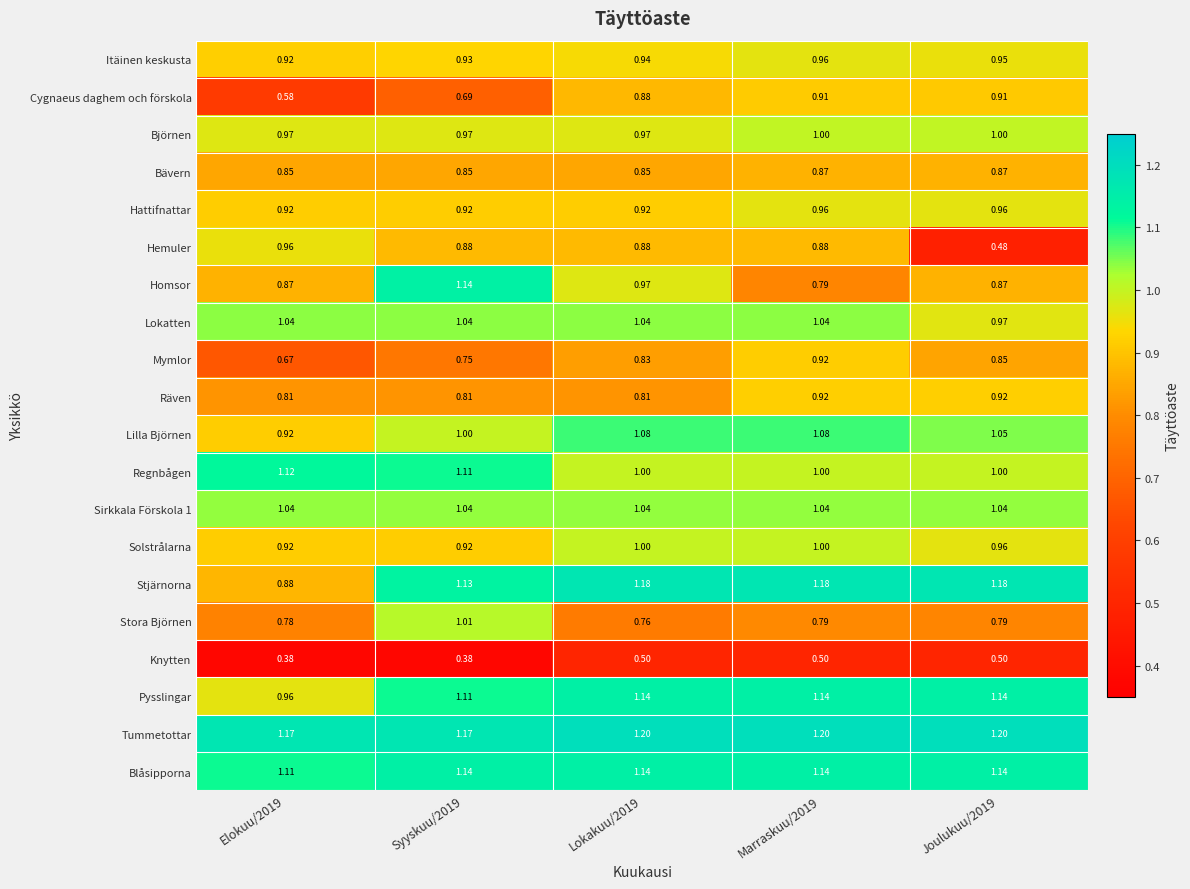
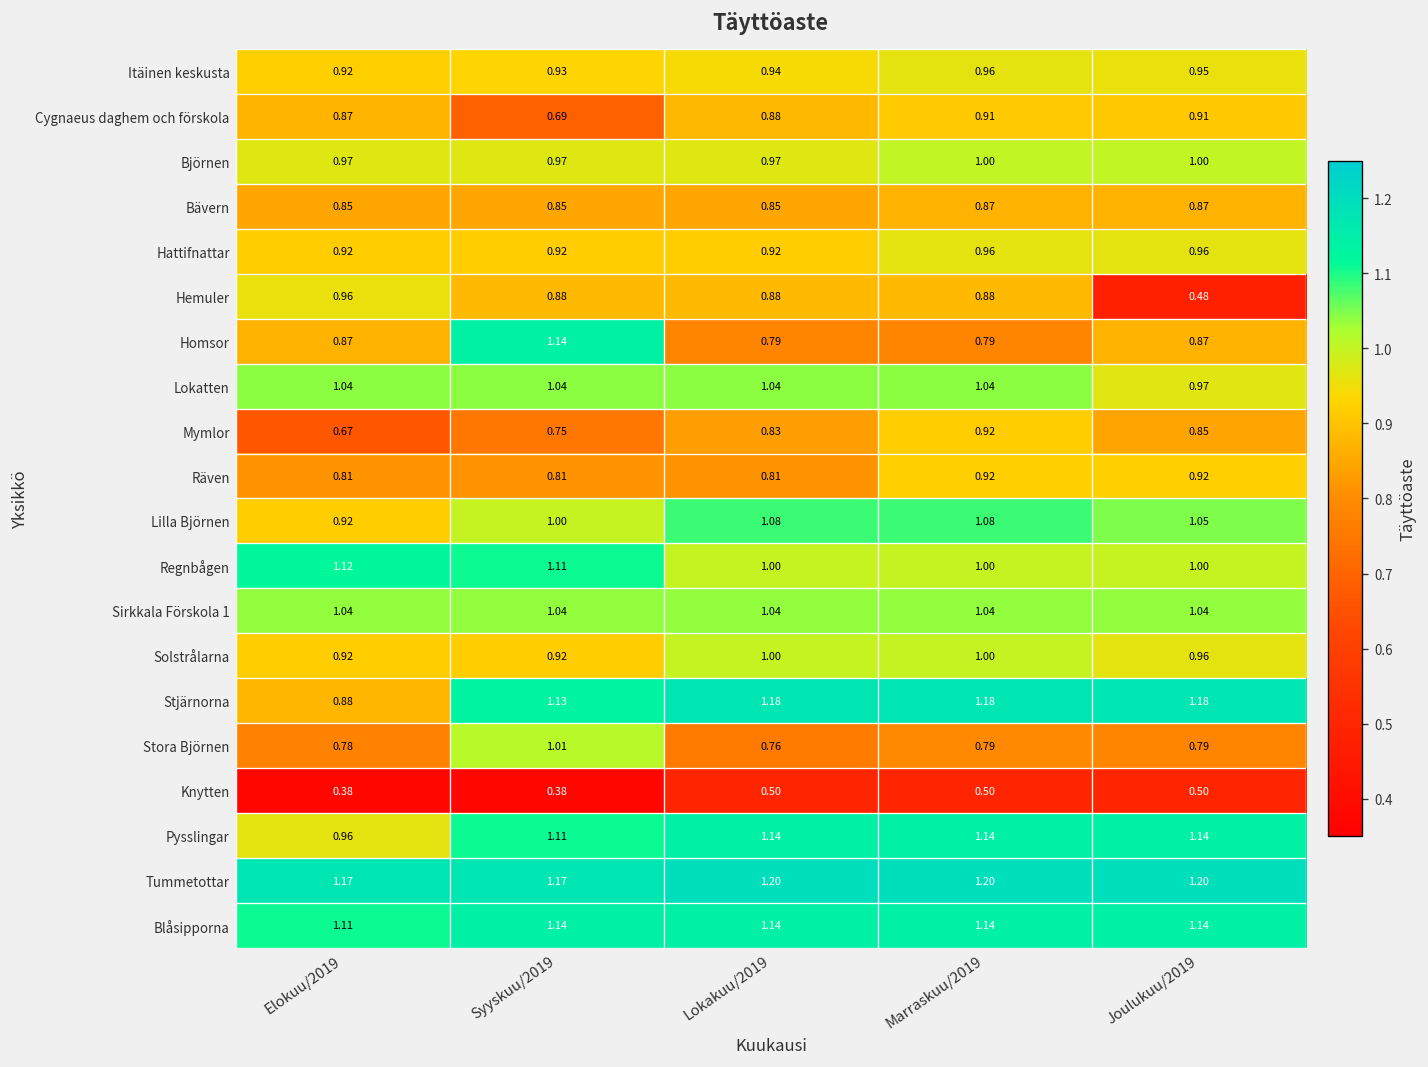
  {
    "Itäinen keskusta": {
      "Elokuu/2019": 0.92,
      "Syyskuu/2019": 0.93,
      "Lokakuu/2019": 0.94,
      "Marraskuu/2019": 0.96,
      "Joulukuu/2019": 0.95
    },
    "Cygnaeus daghem och förskola": {
-     "Elokuu/2019": 0.58,
+     "Elokuu/2019": 0.87,
      "Syyskuu/2019": 0.69,
      "Lokakuu/2019": 0.88,
      "Marraskuu/2019": 0.91,
      "Joulukuu/2019": 0.91
    },
    "Björnen": {
      "Elokuu/2019": 0.97,
      "Syyskuu/2019": 0.97,
      "Lokakuu/2019": 0.97,
      "Marraskuu/2019": 1.00,
      "Joulukuu/2019": 1.00
    },
    "Bävern": {
      "Elokuu/2019": 0.85,
      "Syyskuu/2019": 0.85,
      "Lokakuu/2019": 0.85,
      "Marraskuu/2019": 0.87,
      "Joulukuu/2019": 0.87
    },
    "Hattifnattar": {
      "Elokuu/2019": 0.92,
      "Syyskuu/2019": 0.92,
      "Lokakuu/2019": 0.92,
      "Marraskuu/2019": 0.96,
      "Joulukuu/2019": 0.96
    },
    "Hemuler": {
      "Elokuu/2019": 0.96,
      "Syyskuu/2019": 0.88,
      "Lokakuu/2019": 0.88,
      "Marraskuu/2019": 0.88,
      "Joulukuu/2019": 0.48
    },
    "Homsor": {
      "Elokuu/2019": 0.87,
      "Syyskuu/2019": 1.14,
-     "Lokakuu/2019": 0.97,
+     "Lokakuu/2019": 0.79,
      "Marraskuu/2019": 0.79,
      "Joulukuu/2019": 0.87
    },
    "Lokatten": {
      "Elokuu/2019": 1.04,
      "Syyskuu/2019": 1.04,
      "Lokakuu/2019": 1.04,
      "Marraskuu/2019": 1.04,
      "Joulukuu/2019": 0.97
    },
    "Mymlor": {
      "Elokuu/2019": 0.67,
      "Syyskuu/2019": 0.75,
      "Lokakuu/2019": 0.83,
      "Marraskuu/2019": 0.92,
      "Joulukuu/2019": 0.85
    },
    "Räven": {
      "Elokuu/2019": 0.81,
      "Syyskuu/2019": 0.81,
      "Lokakuu/2019": 0.81,
      "Marraskuu/2019": 0.92,
      "Joulukuu/2019": 0.92
    },
    "Lilla Björnen": {
      "Elokuu/2019": 0.92,
      "Syyskuu/2019": 1.00,
      "Lokakuu/2019": 1.08,
      "Marraskuu/2019": 1.08,
      "Joulukuu/2019": 1.05
    },
    "Regnbågen": {
      "Elokuu/2019": 1.12,
      "Syyskuu/2019": 1.11,
      "Lokakuu/2019": 1.00,
      "Marraskuu/2019": 1.00,
      "Joulukuu/2019": 1.00
    },
    "Sirkkala Förskola 1": {
      "Elokuu/2019": 1.04,
      "Syyskuu/2019": 1.04,
      "Lokakuu/2019": 1.04,
      "Marraskuu/2019": 1.04,
      "Joulukuu/2019": 1.04
    },
    "Solstrålarna": {
      "Elokuu/2019": 0.92,
      "Syyskuu/2019": 0.92,
      "Lokakuu/2019": 1.00,
      "Marraskuu/2019": 1.00,
      "Joulukuu/2019": 0.96
    },
    "Stjärnorna": {
      "Elokuu/2019": 0.88,
      "Syyskuu/2019": 1.13,
      "Lokakuu/2019": 1.18,
      "Marraskuu/2019": 1.18,
      "Joulukuu/2019": 1.18
    },
    "Stora Björnen": {
      "Elokuu/2019": 0.78,
      "Syyskuu/2019": 1.01,
      "Lokakuu/2019": 0.76,
      "Marraskuu/2019": 0.79,
      "Joulukuu/2019": 0.79
    },
    "Knytten": {
      "Elokuu/2019": 0.38,
      "Syyskuu/2019": 0.38,
      "Lokakuu/2019": 0.50,
      "Marraskuu/2019": 0.50,
      "Joulukuu/2019": 0.50
    },
    "Pysslingar": {
      "Elokuu/2019": 0.96,
      "Syyskuu/2019": 1.11,
      "Lokakuu/2019": 1.14,
      "Marraskuu/2019": 1.14,
      "Joulukuu/2019": 1.14
    },
    "Tummetottar": {
      "Elokuu/2019": 1.17,
      "Syyskuu/2019": 1.17,
      "Lokakuu/2019": 1.20,
      "Marraskuu/2019": 1.20,
      "Joulukuu/2019": 1.20
    },
    "Blåsipporna": {
      "Elokuu/2019": 1.11,
      "Syyskuu/2019": 1.14,
      "Lokakuu/2019": 1.14,
      "Marraskuu/2019": 1.14,
      "Joulukuu/2019": 1.14
    }
  }
